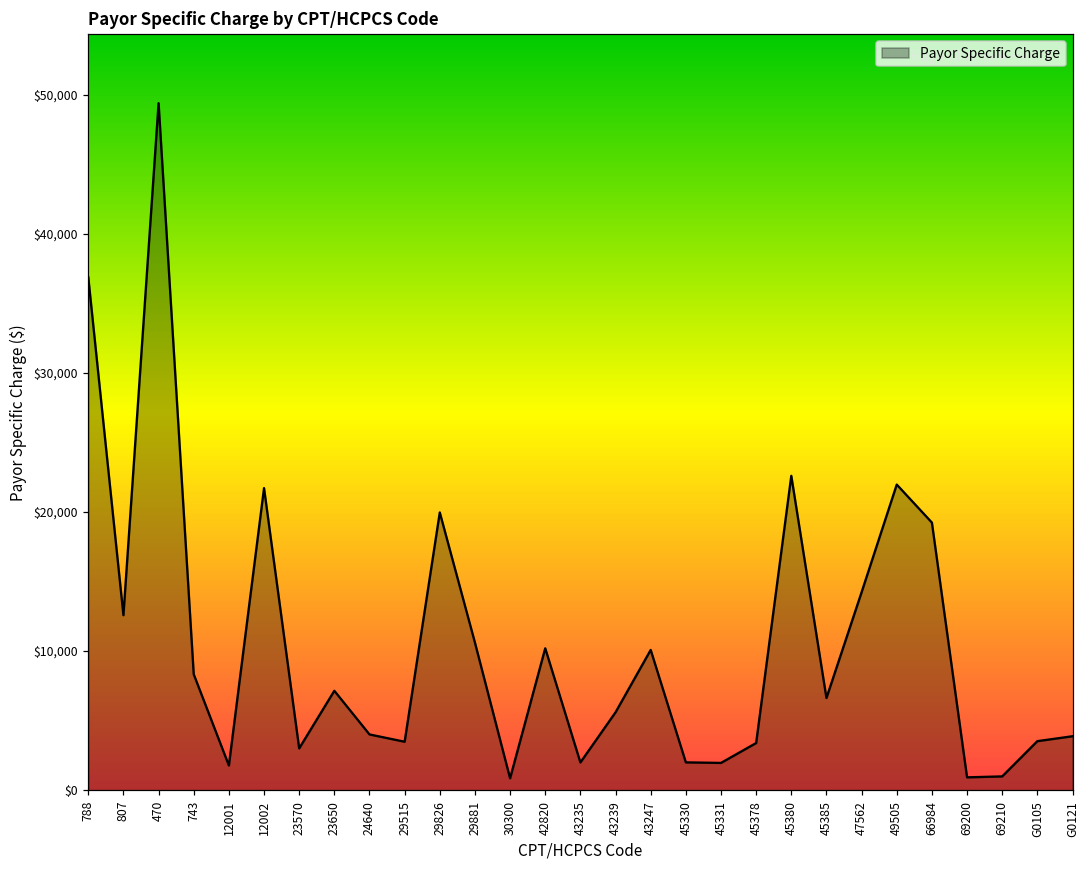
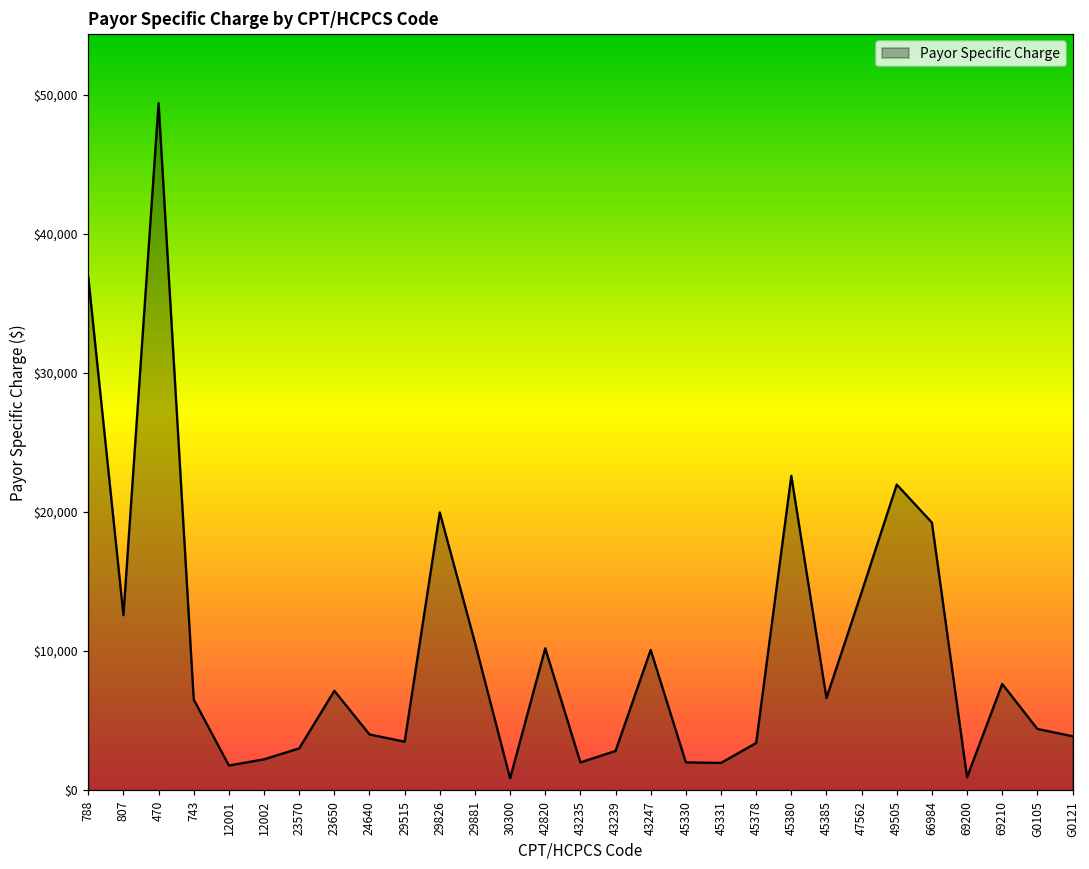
  {
    "788": "$36,900",
    "807": "$12,600",
    "470": "$49,400",
-   "743": "$8,300",
+   "743": "$6,500",
    "12001": "$1,800",
-   "12002": "$21,700",
+   "12002": "$2,200",
    "23570": "$3,000",
    "23650": "$7,100",
    "24640": "$4,000",
    "29515": "$3,500",
    "29826": "$20,000",
    "29881": "$10,600",
    "30300": "$900",
    "42820": "$10,200",
    "43235": "$2,000",
-   "43239": "$5,600",
+   "43239": "$2,800",
    "43247": "$10,100",
    "45330": "$2,000",
    "45331": "$2,000",
    "45378": "$3,400",
    "45380": "$22,600",
    "45385": "$6,600",
    "47562": "$14,200",
    "49505": "$22,000",
    "66984": "$19,200",
    "69200": "$900",
-   "69210": "$1,000",
-   "G0105": "$3,500",
+   "69210": "$7,600",
+   "G0105": "$4,400",
    "G0121": "$3,900"
  }
